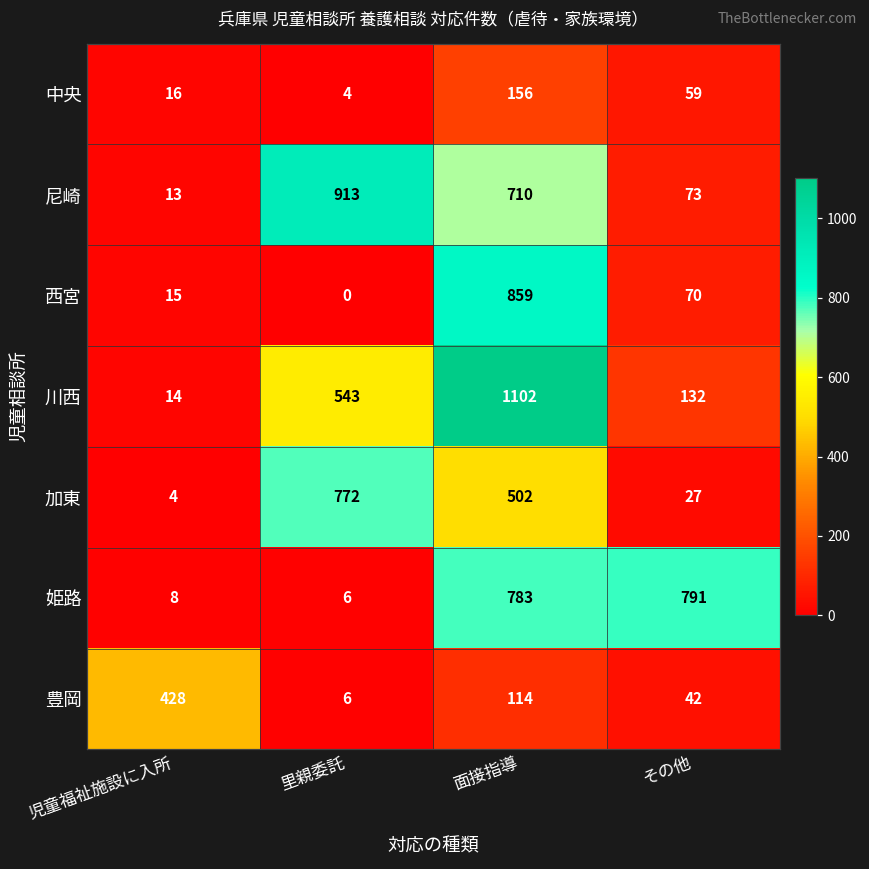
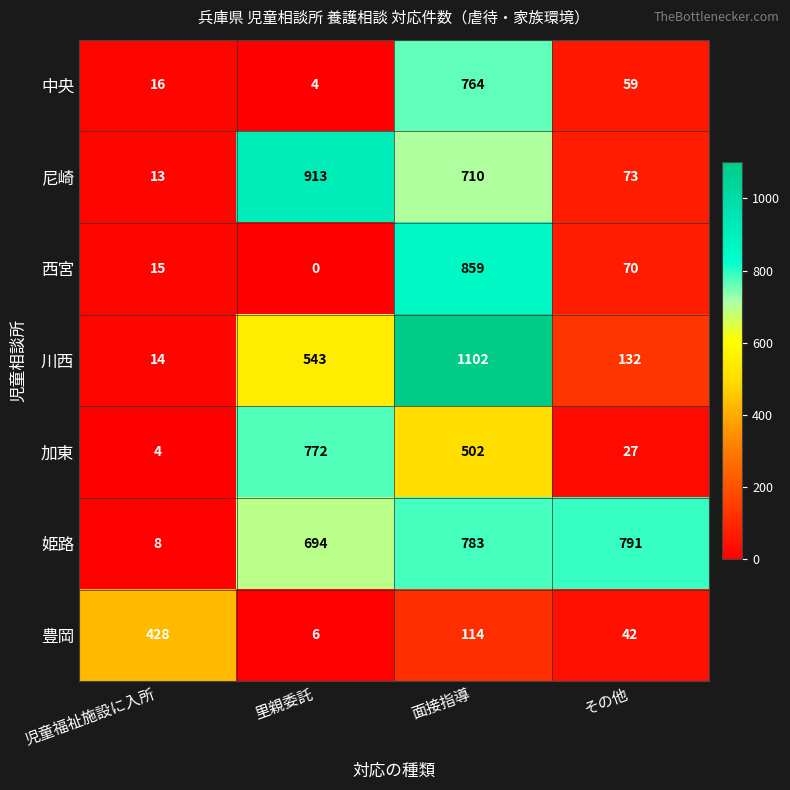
  {
    "中央": {
      "児童福祉施設に入所": 16,
      "里親委託": 4,
-     "面接指導": 156,
+     "面接指導": 764,
      "その他": 59
    },
    "尼崎": {
      "児童福祉施設に入所": 13,
      "里親委託": 913,
      "面接指導": 710,
      "その他": 73
    },
    "西宮": {
      "児童福祉施設に入所": 15,
      "里親委託": 0,
      "面接指導": 859,
      "その他": 70
    },
    "川西": {
      "児童福祉施設に入所": 14,
      "里親委託": 543,
      "面接指導": 1102,
      "その他": 132
    },
    "加東": {
      "児童福祉施設に入所": 4,
      "里親委託": 772,
      "面接指導": 502,
      "その他": 27
    },
    "姫路": {
      "児童福祉施設に入所": 8,
-     "里親委託": 6,
+     "里親委託": 694,
      "面接指導": 783,
      "その他": 791
    },
    "豊岡": {
      "児童福祉施設に入所": 428,
      "里親委託": 6,
      "面接指導": 114,
      "その他": 42
    }
  }
